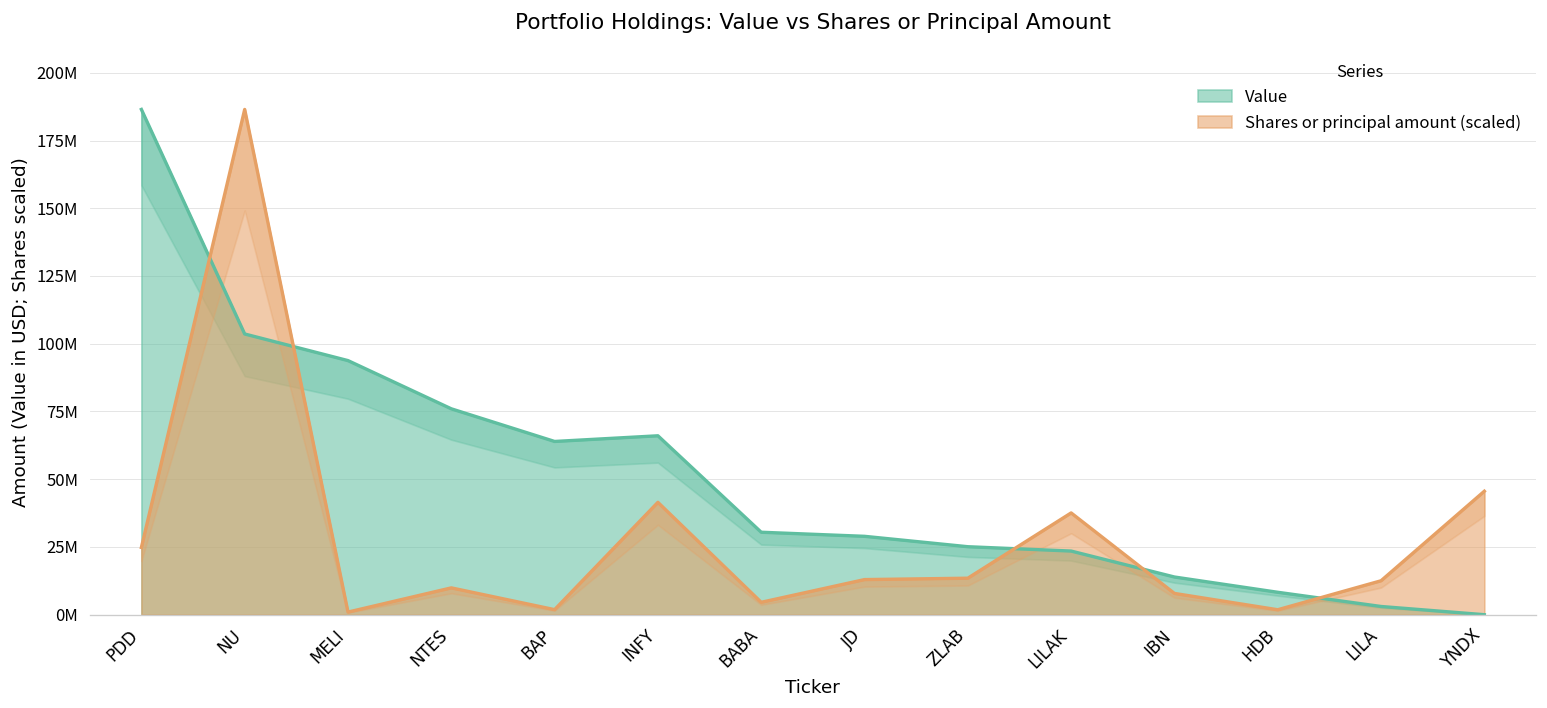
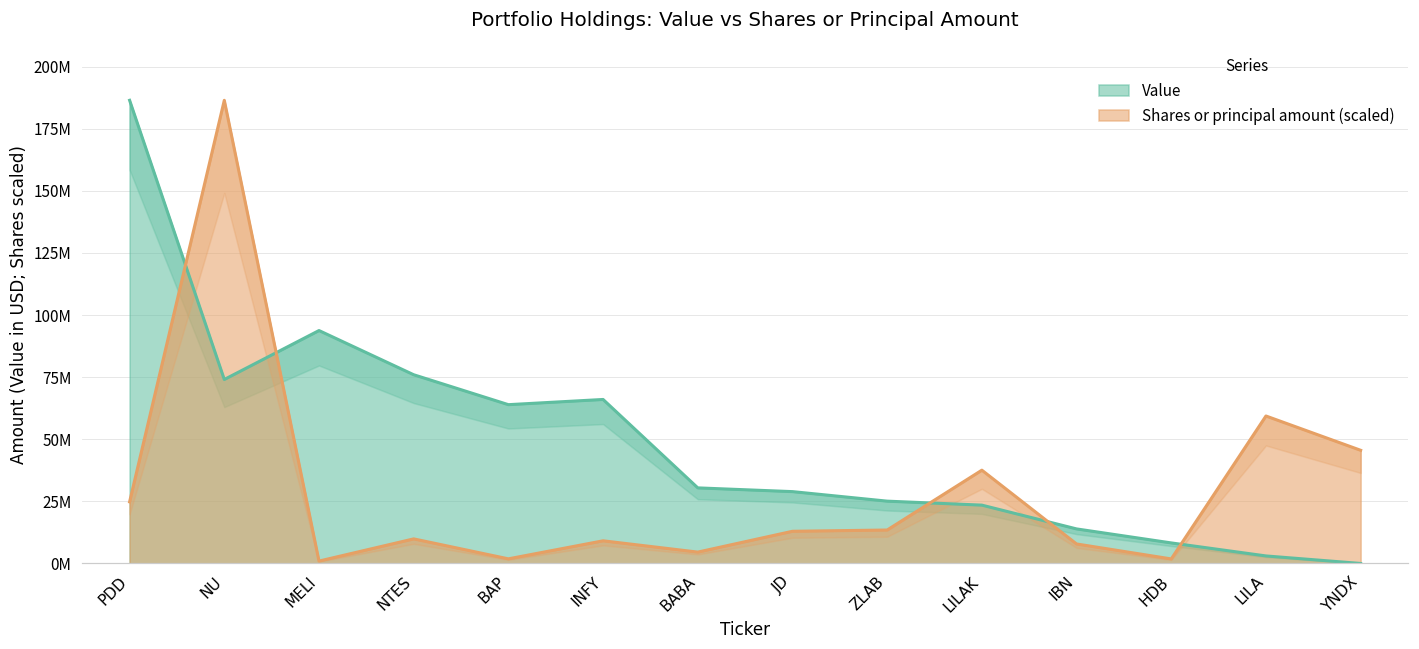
  {
    "Value": {
      "PDD": 186000000,
-     "NU": 104000000,
+     "NU": 74000000,
      "MELI": 94000000,
      "NTES": 76000000,
      "BAP": 64000000,
      "INFY": 66000000,
      "BABA": 30000000,
      "JD": 29000000,
      "ZLAB": 25000000,
      "LILAK": 23000000,
      "IBN": 14000000,
      "HDB": 8000000,
      "LILA": 3000000,
      "YNDX": 0
    },
    "Shares or principal amount (scaled)": {
      "PDD": 25000000,
      "NU": 186000000,
      "MELI": 1000000,
      "NTES": 10000000,
      "BAP": 2000000,
-     "INFY": 41000000,
+     "INFY": 9000000,
      "BABA": 5000000,
      "JD": 13000000,
      "ZLAB": 13000000,
      "LILAK": 38000000,
      "IBN": 8000000,
      "HDB": 2000000,
-     "LILA": 13000000,
+     "LILA": 59000000,
      "YNDX": 46000000
    }
  }
